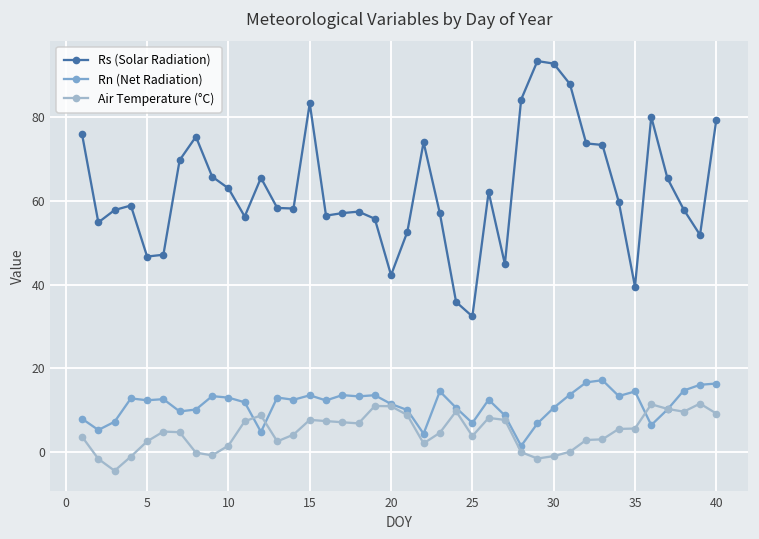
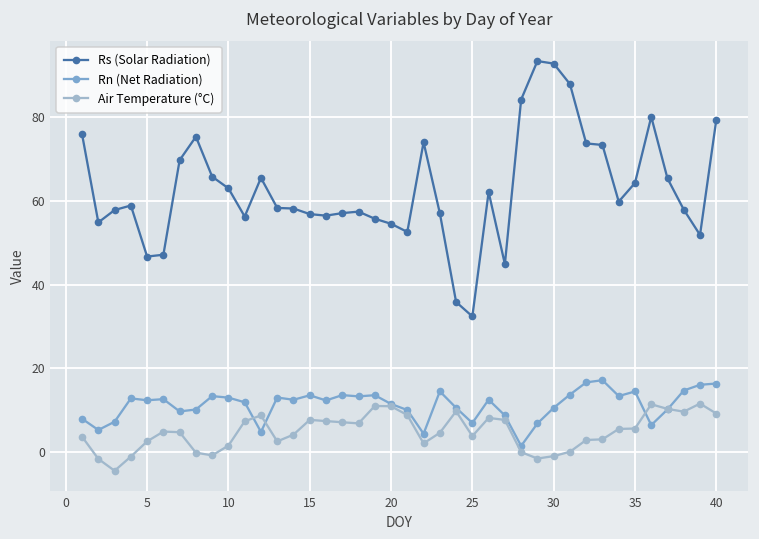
  {
    "Rs (Solar Radiation)": {
      "5": 47,
      "10": 63,
-     "15": 83,
-     "20": 42,
+     "15": 57,
+     "20": 55,
      "25": 32,
      "30": 93,
-     "35": 40,
+     "35": 64,
      "40": 79
    }
  }
